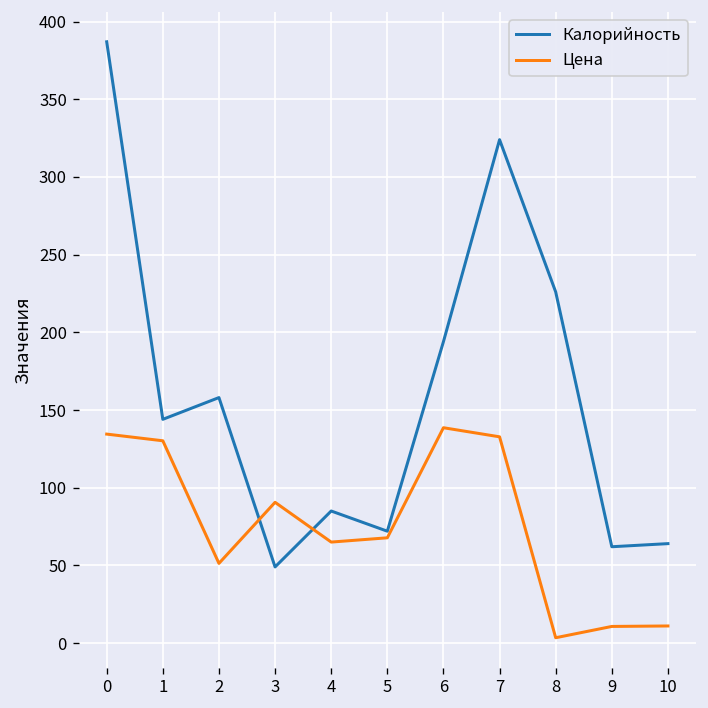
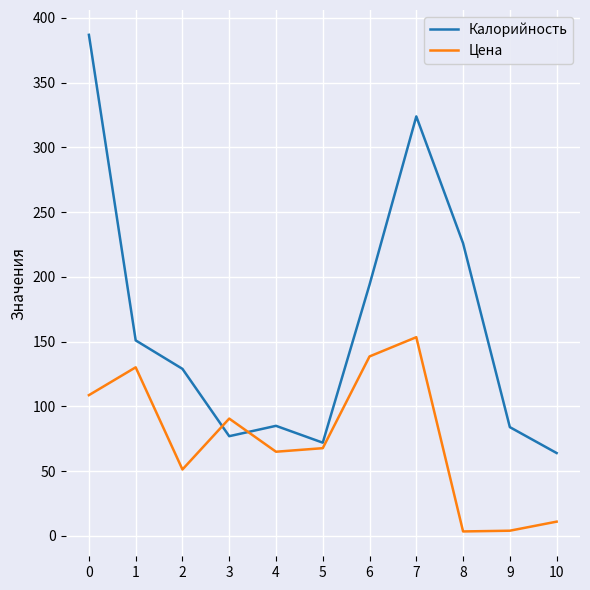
  {
    "Калорийность": {
      "0": 387,
-     "1": 144,
-     "2": 158,
-     "3": 49,
+     "1": 151,
+     "2": 129,
+     "3": 77,
      "4": 85,
      "5": 72,
      "6": 194,
      "7": 324,
      "8": 226,
-     "9": 62,
+     "9": 84,
      "10": 64
    },
    "Цена": {
-     "0": 135,
+     "0": 109,
      "1": 130,
      "2": 51,
      "3": 91,
      "4": 65,
      "5": 68,
      "6": 139,
-     "7": 133,
+     "7": 153,
      "8": 3,
-     "9": 11,
+     "9": 4,
      "10": 11
    }
  }
